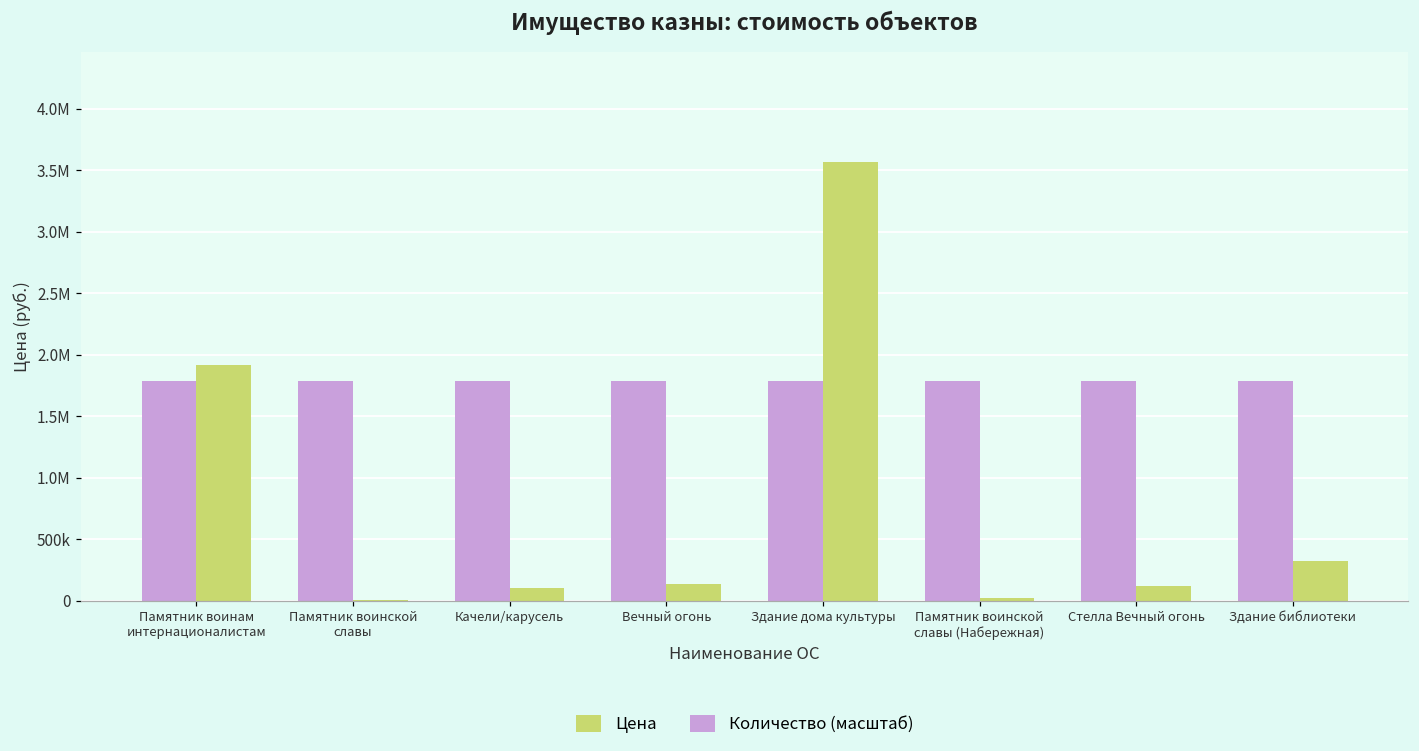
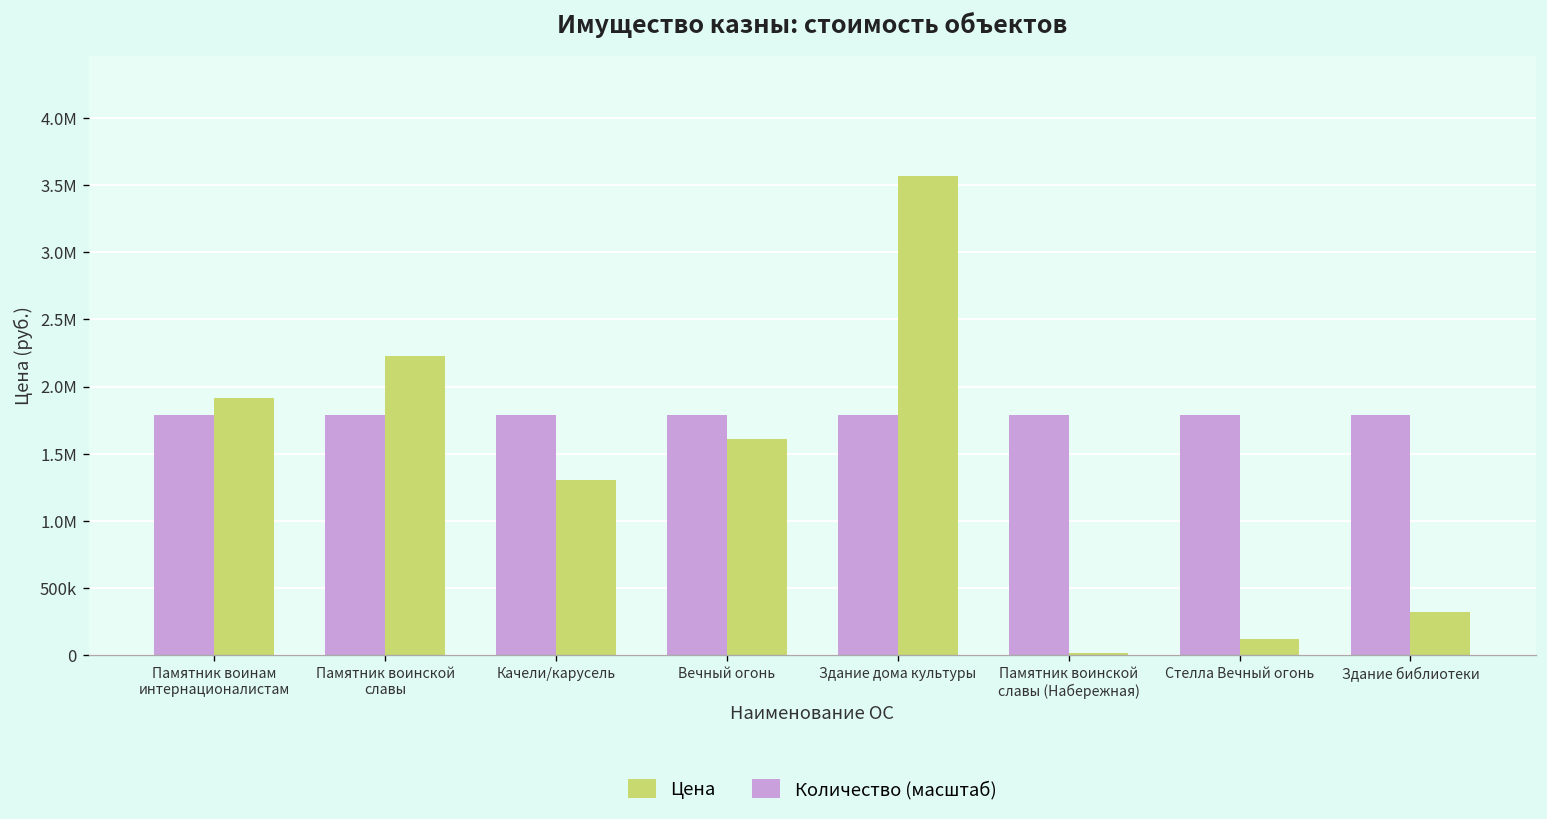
  {
    "Цена": {
      "Памятник воинам интернационалистам": 1920000,
-     "Памятник воинской славы": 10000,
-     "Качели/карусель": 100000,
-     "Вечный огонь": 140000,
+     "Памятник воинской славы": 2230000,
+     "Качели/карусель": 1300000,
+     "Вечный огонь": 1610000,
      "Здание дома культуры": 3570000,
      "Стелла Вечный огонь": 120000,
      "Здание библиотеки": 320000
    },
    "Количество (масштаб)": {
      "Памятник воинам интернационалистам": 1780000,
      "Памятник воинской славы": 1780000,
      "Качели/карусель": 1780000,
      "Вечный огонь": 1780000,
      "Здание дома культуры": 1780000,
      "Памятник воинской славы (Набережная)": 1780000,
      "Стелла Вечный огонь": 1780000,
      "Здание библиотеки": 1780000
    }
  }
